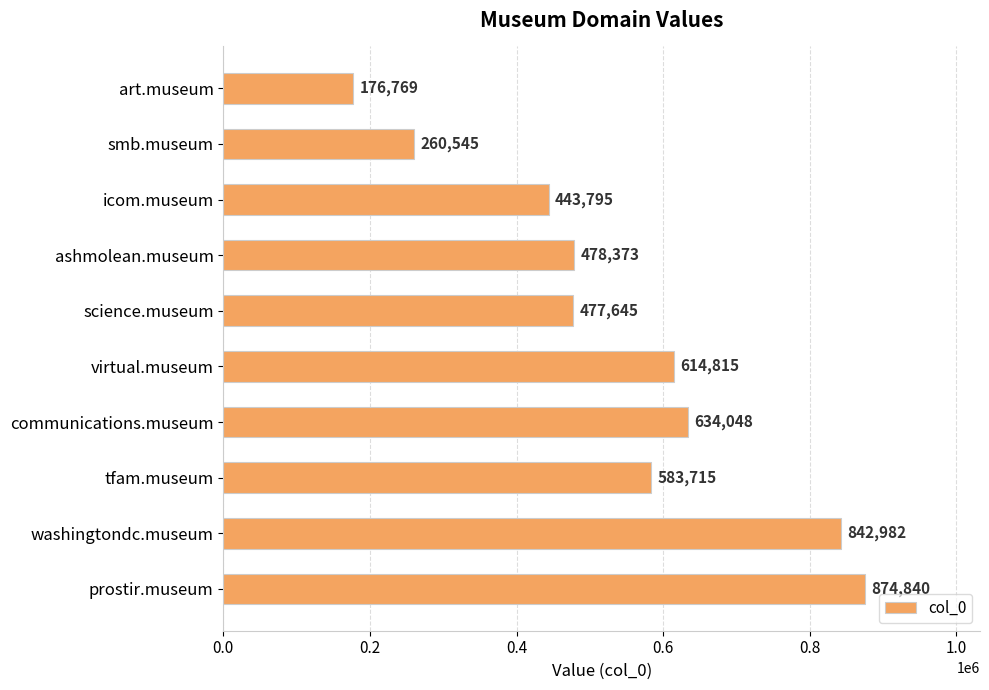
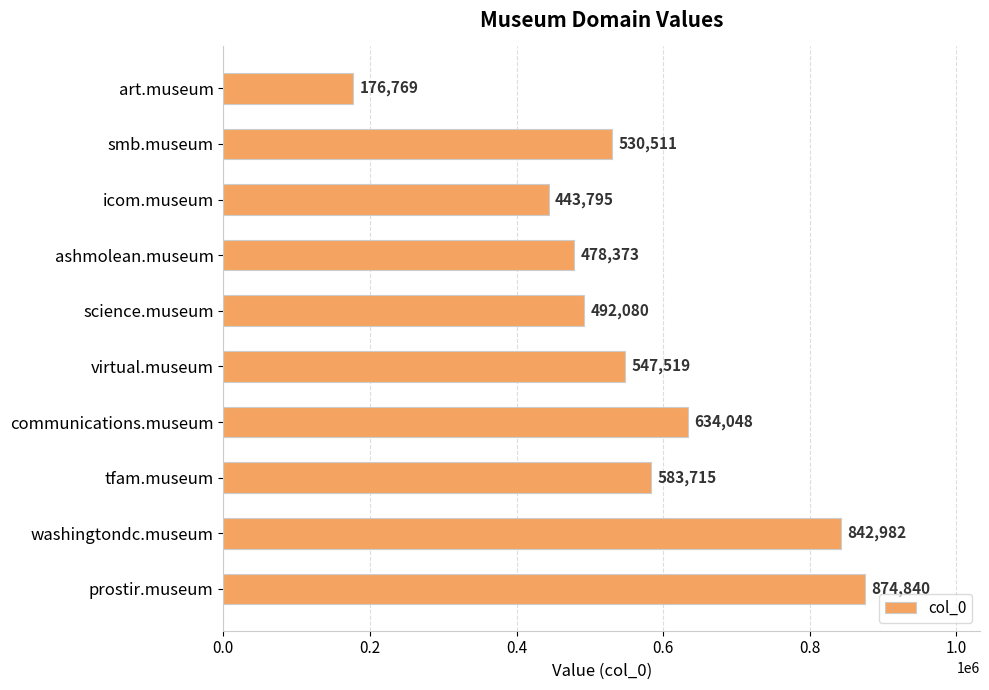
  {
    "art.museum": "176,769",
-   "smb.museum": "260,545",
+   "smb.museum": "530,511",
    "icom.museum": "443,795",
    "ashmolean.museum": "478,373",
-   "science.museum": "477,645",
-   "virtual.museum": "614,815",
+   "science.museum": "492,080",
+   "virtual.museum": "547,519",
    "communications.museum": "634,048",
    "tfam.museum": "583,715",
    "washingtondc.museum": "842,982"
  }
